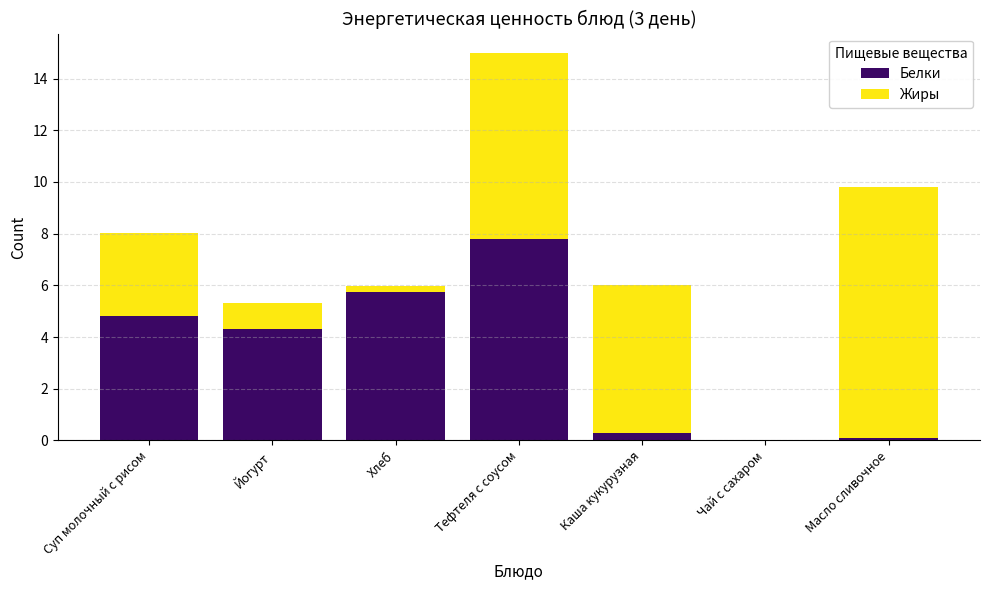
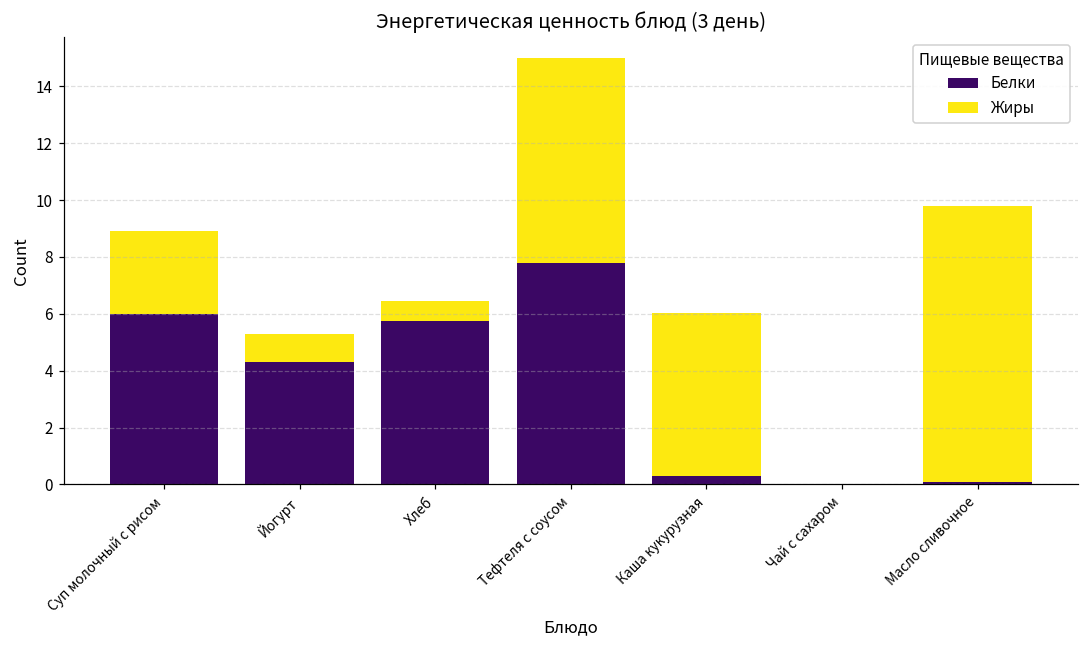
  {
    "Белки": {
-     "Суп молочный с рисом": 4.8,
+     "Суп молочный с рисом": 6.0,
      "Йогурт": 4.3,
      "Хлеб": 5.8,
      "Тефтеля с соусом": 7.8,
      "Каша кукурузная": 0.3,
      "Чай с сахаром": 0.0,
      "Масло сливочное": 0.1
    },
    "Жиры": {
-     "Суп молочный с рисом": 3.2,
+     "Суп молочный с рисом": 2.9,
      "Йогурт": 1.0,
-     "Хлеб": 0.2,
+     "Хлеб": 0.7,
      "Тефтеля с соусом": 7.2,
      "Каша кукурузная": 5.7,
      "Чай с сахаром": 0.0,
      "Масло сливочное": 9.7
    }
  }
